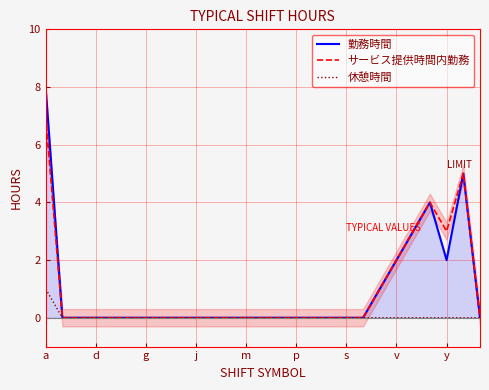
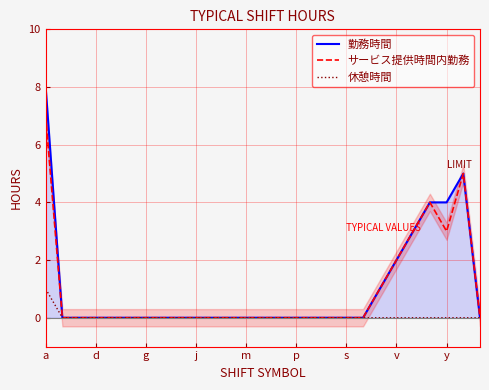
  {
    "勤務時間": {
      "a": 8,
-     "y": 2
+     "y": 4
    },
    "休憩時間": {
      "a": 1,
      "v": 0,
      "y": 0
    }
  }
